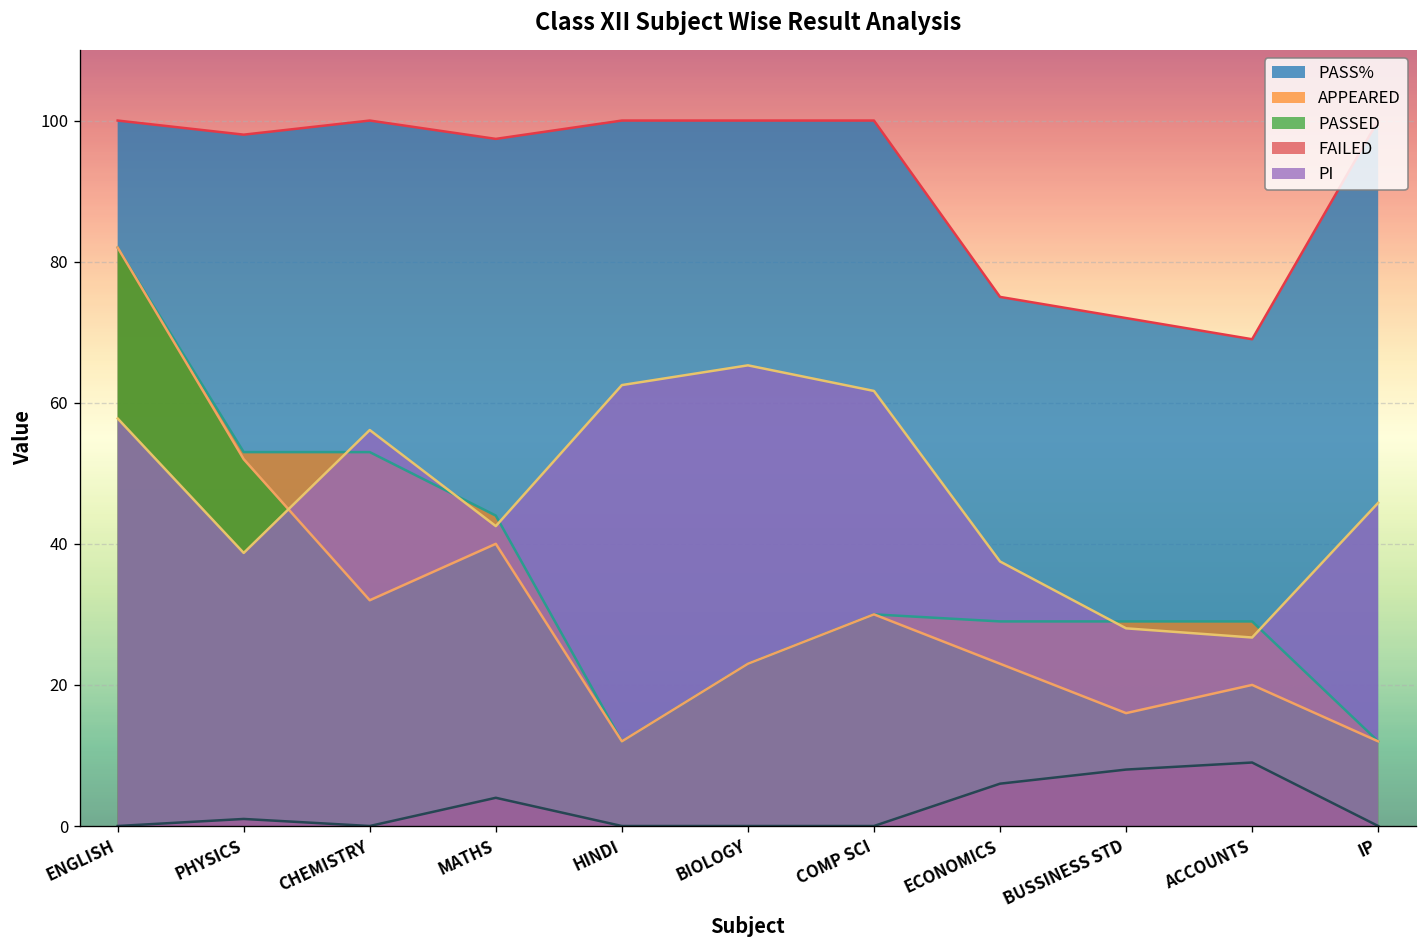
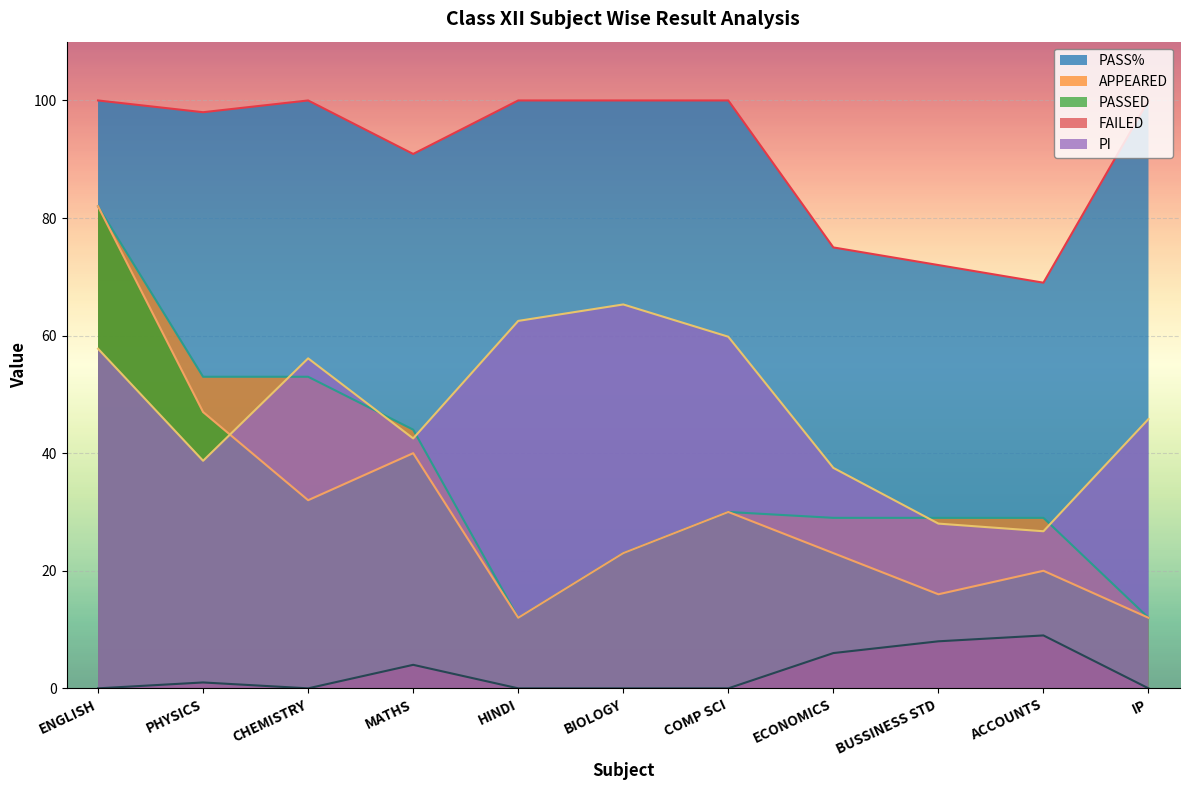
  {
    "PASS%": {
      "ENGLISH": 100,
      "PHYSICS": 98,
      "CHEMISTRY": 100,
-     "MATHS": 97,
+     "MATHS": 91,
      "HINDI": 100,
      "BIOLOGY": 100,
      "COMP SCI": 100,
      "ECONOMICS": 75,
      "BUSSINESS STD": 72,
      "ACCOUNTS": 69
    },
    "APPEARED": {
      "PHYSICS": 53,
      "CHEMISTRY": 53,
      "MATHS": 44,
      "ECONOMICS": 29,
      "BUSSINESS STD": 29,
      "ACCOUNTS": 29
    },
    "PASSED": {
-     "PHYSICS": 52,
+     "PHYSICS": 47,
      "CHEMISTRY": 32,
      "MATHS": 40,
      "ECONOMICS": 23,
      "BUSSINESS STD": 16,
      "ACCOUNTS": 20
    },
    "FAILED": {
      "ENGLISH": 0,
      "PHYSICS": 1,
      "CHEMISTRY": 0,
      "MATHS": 4,
      "HINDI": 0,
      "BIOLOGY": 0,
      "COMP SCI": 0,
      "ECONOMICS": 6,
      "BUSSINESS STD": 8,
      "ACCOUNTS": 9,
      "IP": 0
    },
    "PI": {
      "ENGLISH": 58,
      "PHYSICS": 39,
      "CHEMISTRY": 56,
      "MATHS": 43,
      "HINDI": 63,
      "BIOLOGY": 65,
-     "COMP SCI": 62,
+     "COMP SCI": 60,
      "ECONOMICS": 38,
      "BUSSINESS STD": 28,
      "ACCOUNTS": 27,
      "IP": 46
    }
  }
